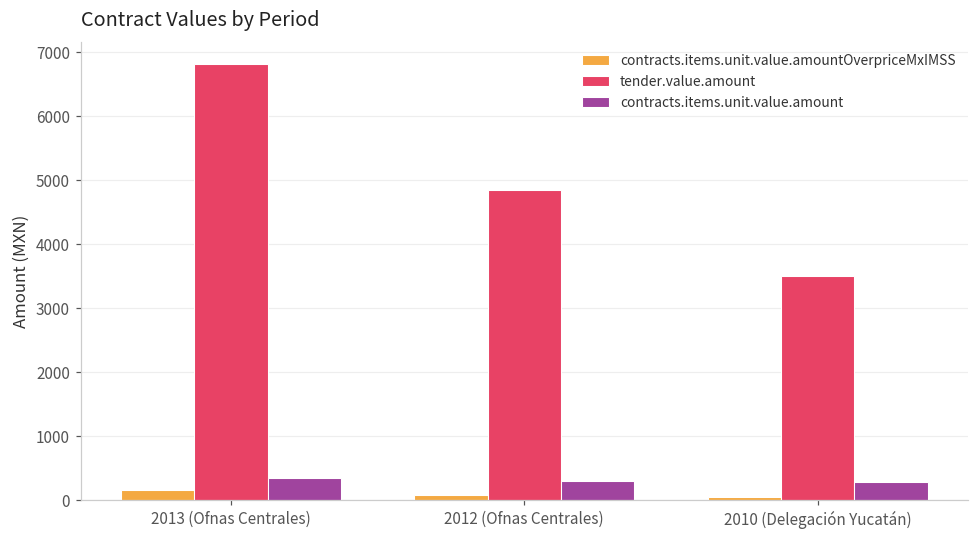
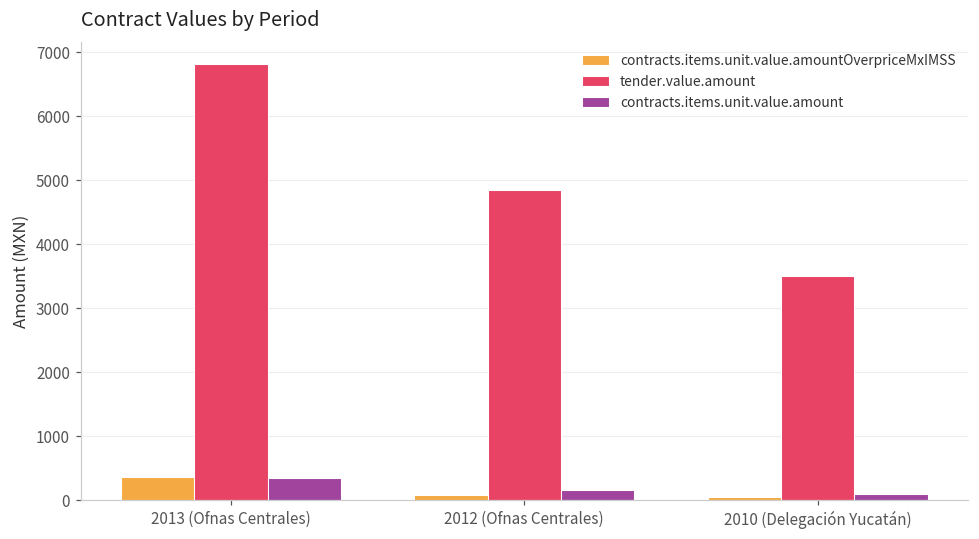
  {
    "contracts.items.unit.value.amountOverpriceMxIMSS": {
-     "2013 (Ofnas Centrales)": 200,
+     "2013 (Ofnas Centrales)": 400,
      "2012 (Ofnas Centrales)": 100,
      "2010 (Delegación Yucatán)": 100
    },
    "tender.value.amount": {
      "2013 (Ofnas Centrales)": 6800,
      "2012 (Ofnas Centrales)": 4800,
      "2010 (Delegación Yucatán)": 3500
    },
    "contracts.items.unit.value.amount": {
      "2013 (Ofnas Centrales)": 400,
-     "2012 (Ofnas Centrales)": 300,
-     "2010 (Delegación Yucatán)": 300
+     "2012 (Ofnas Centrales)": 200,
+     "2010 (Delegación Yucatán)": 100
    }
  }
